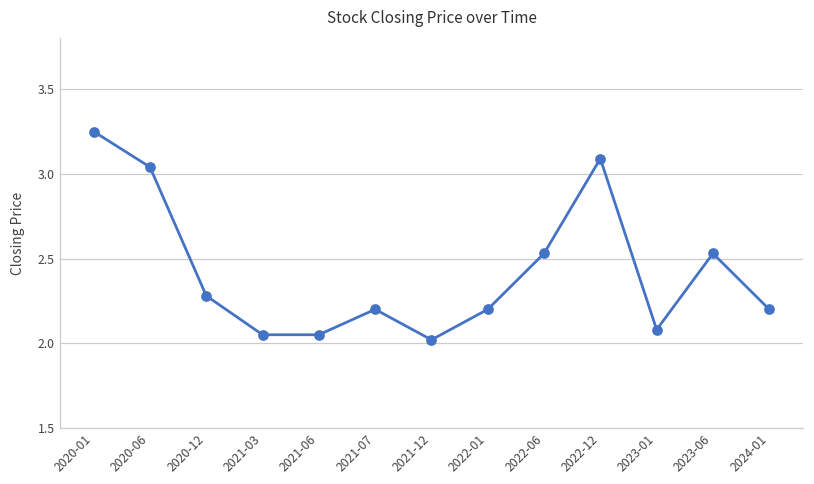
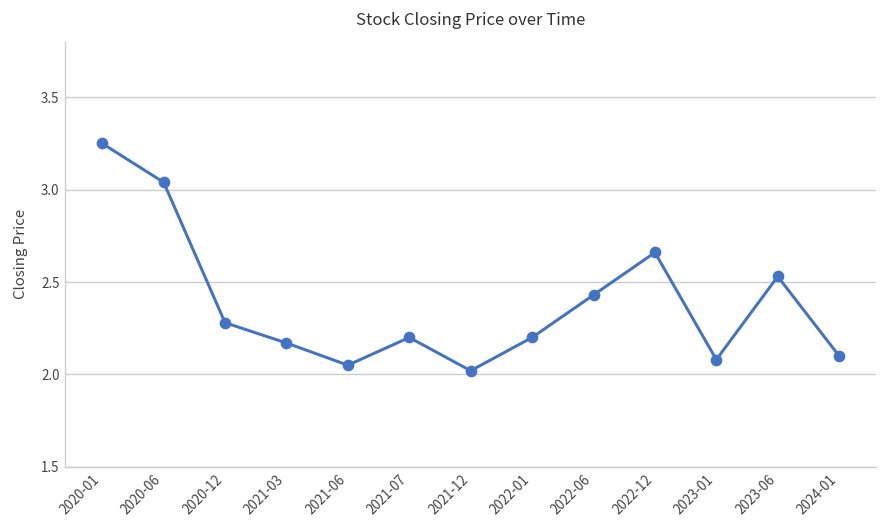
  {
    "2020-01": 3.25,
    "2020-06": 3.04,
    "2020-12": 2.28,
-   "2021-03": 2.05,
+   "2021-03": 2.17,
    "2021-06": 2.05,
    "2021-07": 2.20,
    "2021-12": 2.02,
    "2022-01": 2.20,
-   "2022-06": 2.53,
-   "2022-12": 3.09,
+   "2022-06": 2.43,
+   "2022-12": 2.66,
    "2023-01": 2.08,
    "2023-06": 2.53,
-   "2024-01": 2.2
+   "2024-01": 2.1
  }
